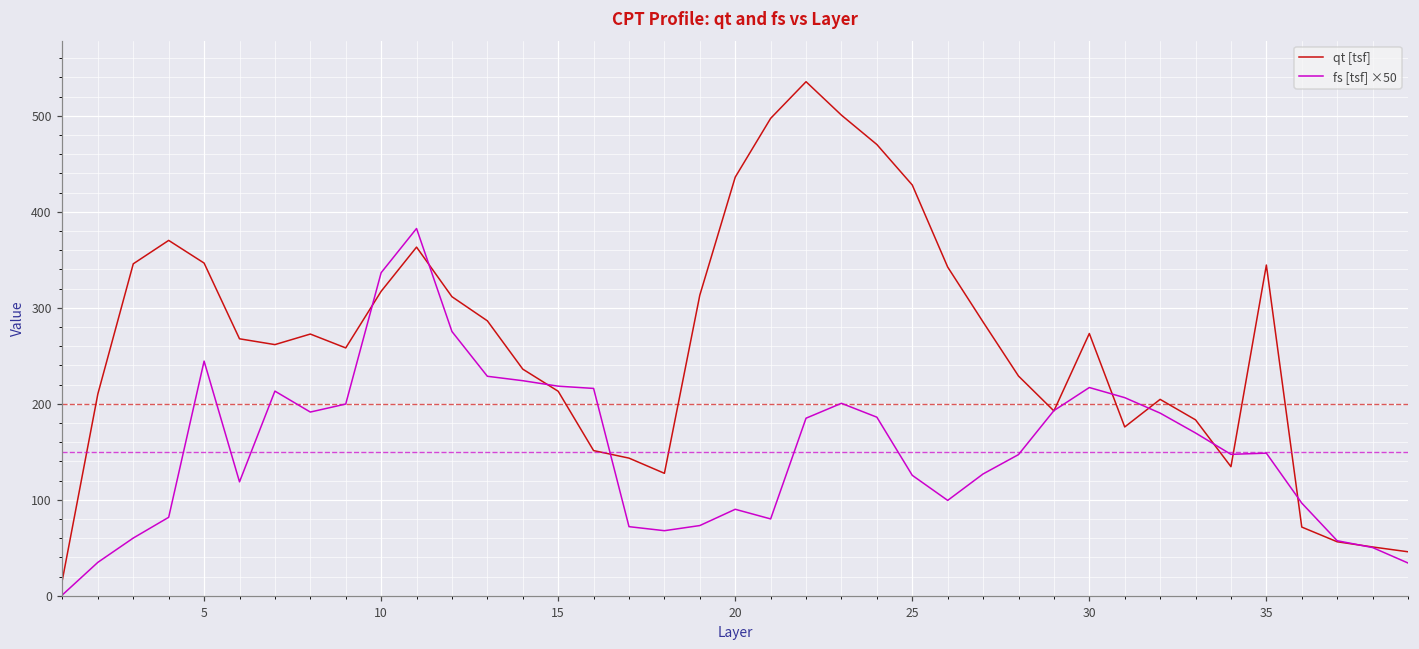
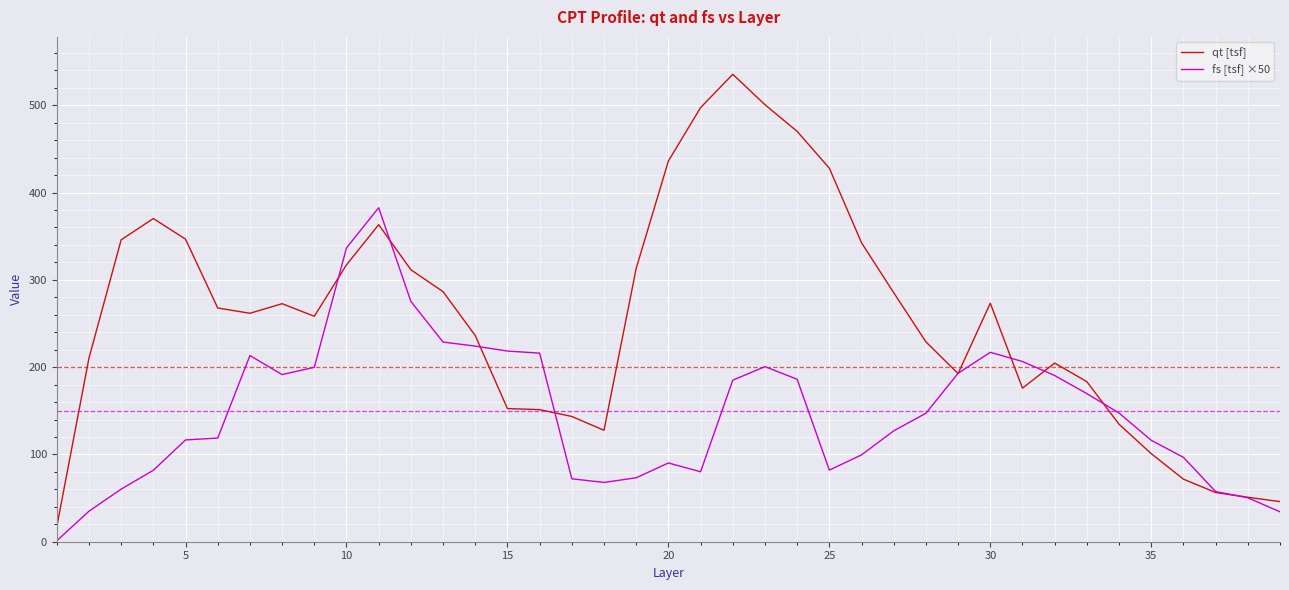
  {
    "qt [tsf]": {
      "5": 350,
      "10": 320,
-     "15": 210,
+     "15": 150,
      "20": 440,
      "25": 430,
      "30": 270,
-     "35": 340
+     "35": 100
    },
    "fs [tsf] ×50": {
-     "5": 240,
+     "5": 120,
      "10": 340,
      "15": 220,
      "20": 90,
-     "25": 130,
+     "25": 80,
      "30": 220,
-     "35": 150
+     "35": 120
    }
  }
